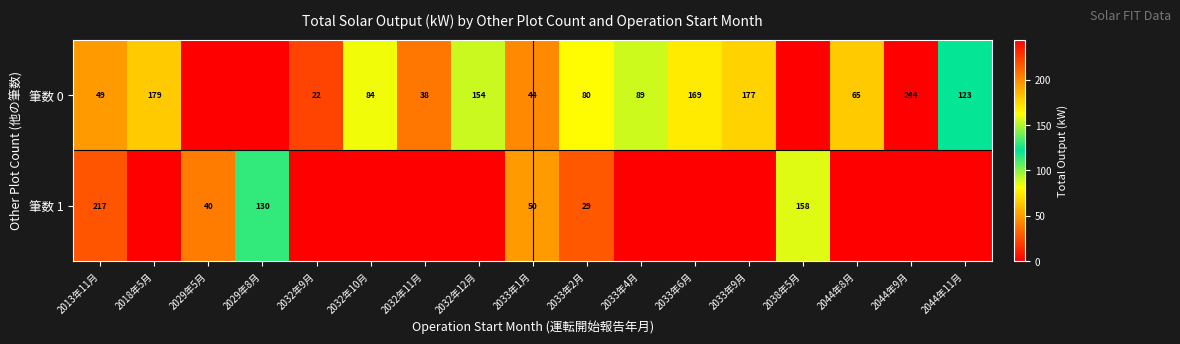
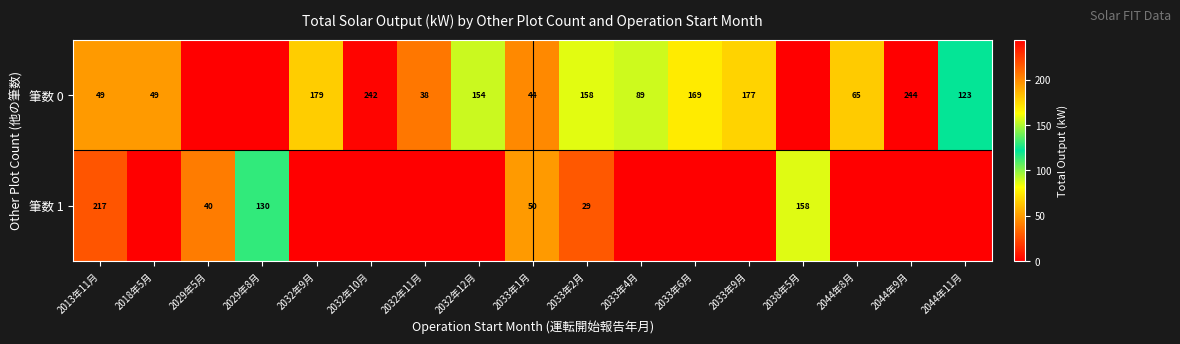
  {
    "筆数 0": {
      "2013年11月": 49,
-     "2018年5月": 179,
-     "2032年9月": 22,
-     "2032年10月": 84,
+     "2018年5月": 49,
+     "2032年9月": 179,
+     "2032年10月": 242,
      "2032年11月": 38,
      "2032年12月": 154,
      "2033年1月": 44,
-     "2033年2月": 80,
+     "2033年2月": 158,
      "2033年4月": 89,
      "2033年6月": 169,
      "2033年9月": 177,
      "2044年8月": 65,
      "2044年9月": 244,
      "2044年11月": 123
    },
    "筆数 1": {
      "2013年11月": 217,
      "2029年5月": 40,
      "2029年8月": 130,
      "2033年1月": 50,
      "2033年2月": 29,
      "2038年5月": 158
    }
  }
